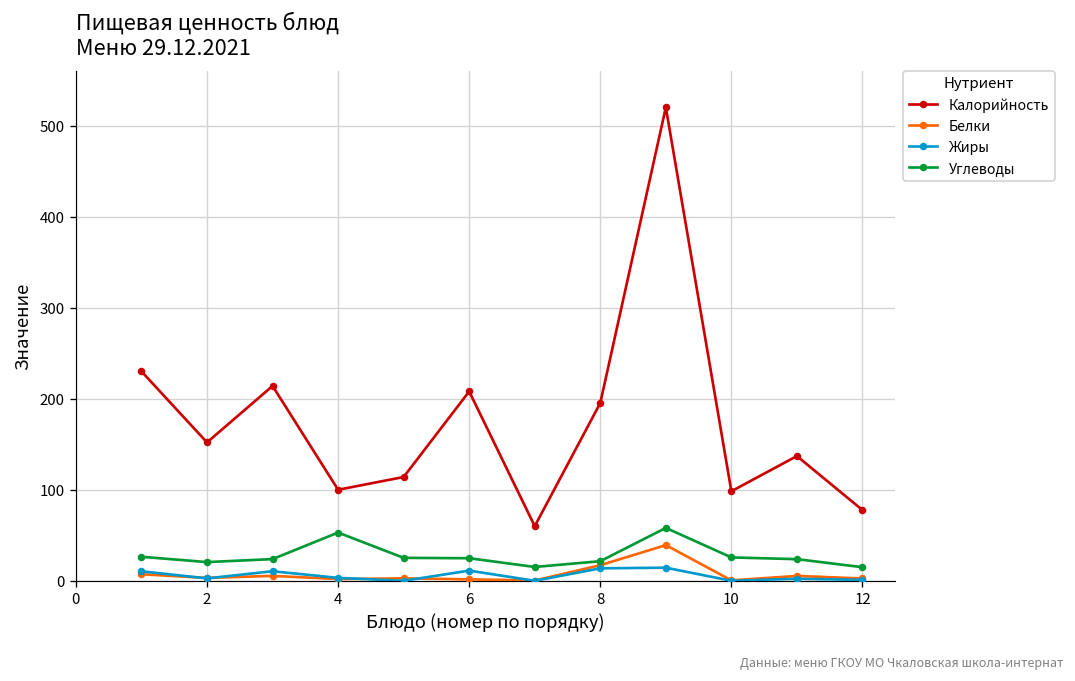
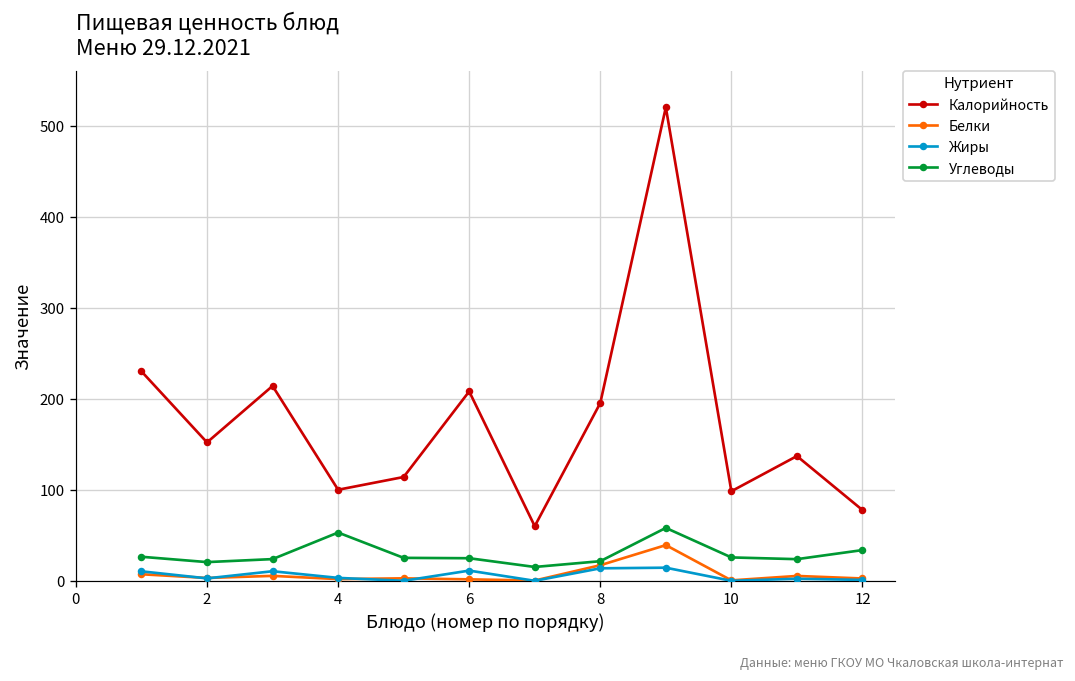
  {
    "Калорийность": {
      "2": 150,
      "4": 100,
      "6": 210,
      "8": 200,
      "10": 100,
      "12": 80
    },
    "Белки": {
      "6": 0,
      "8": 20
    },
    "Жиры": {
      "6": 10,
      "8": 10
    },
    "Углеводы": {
      "2": 20,
      "4": 50,
      "6": 20,
      "8": 20,
      "10": 30,
-     "12": 10
+     "12": 30
    }
  }
